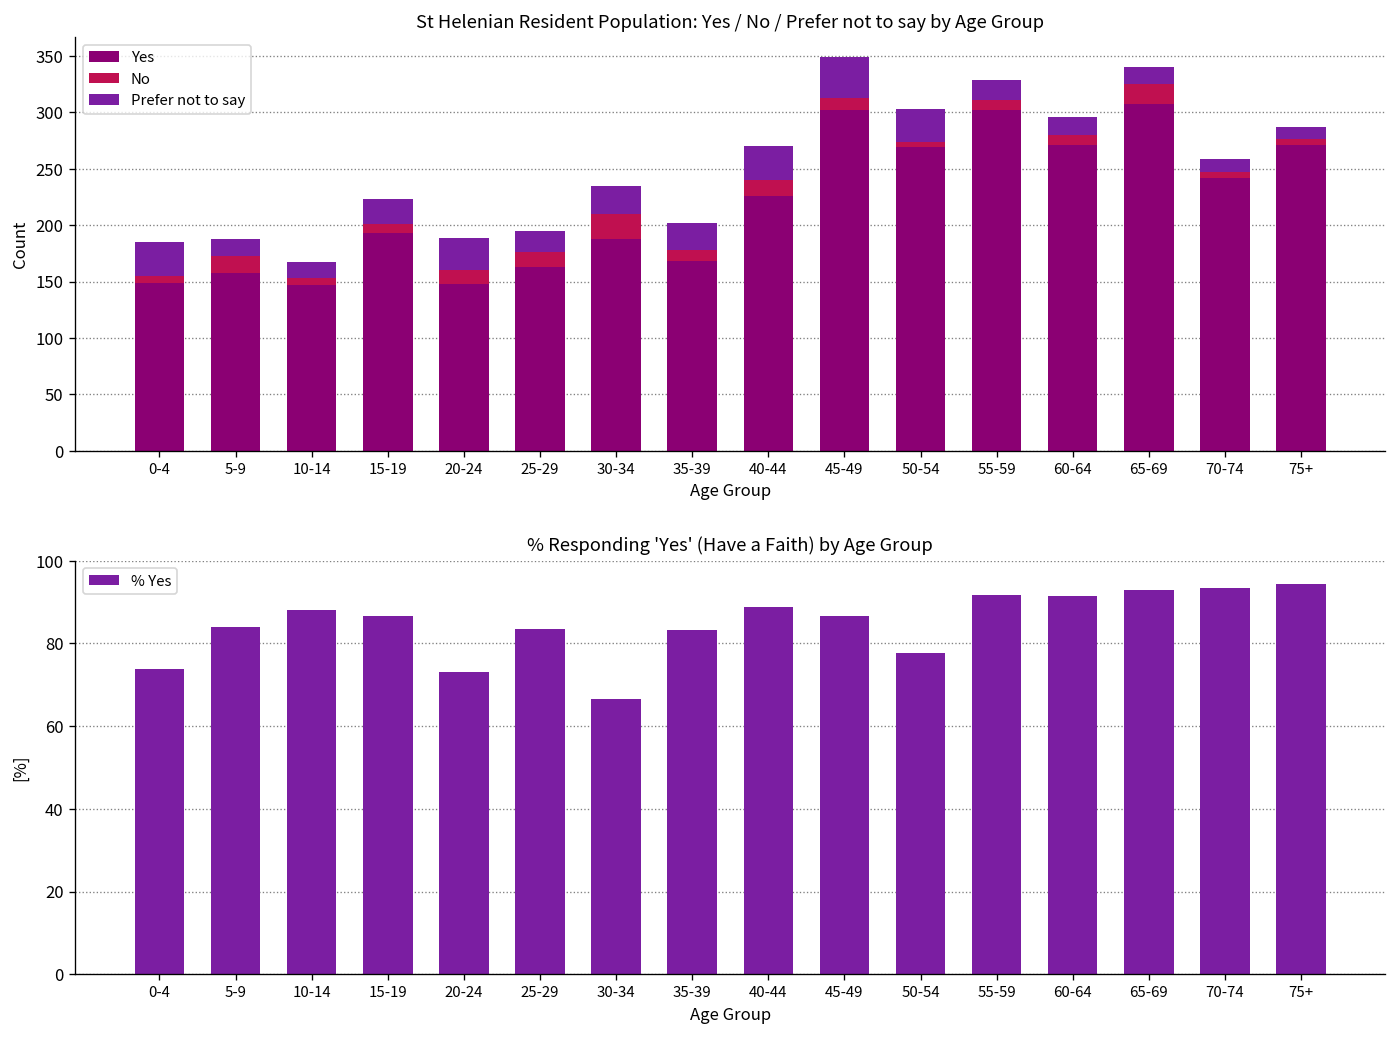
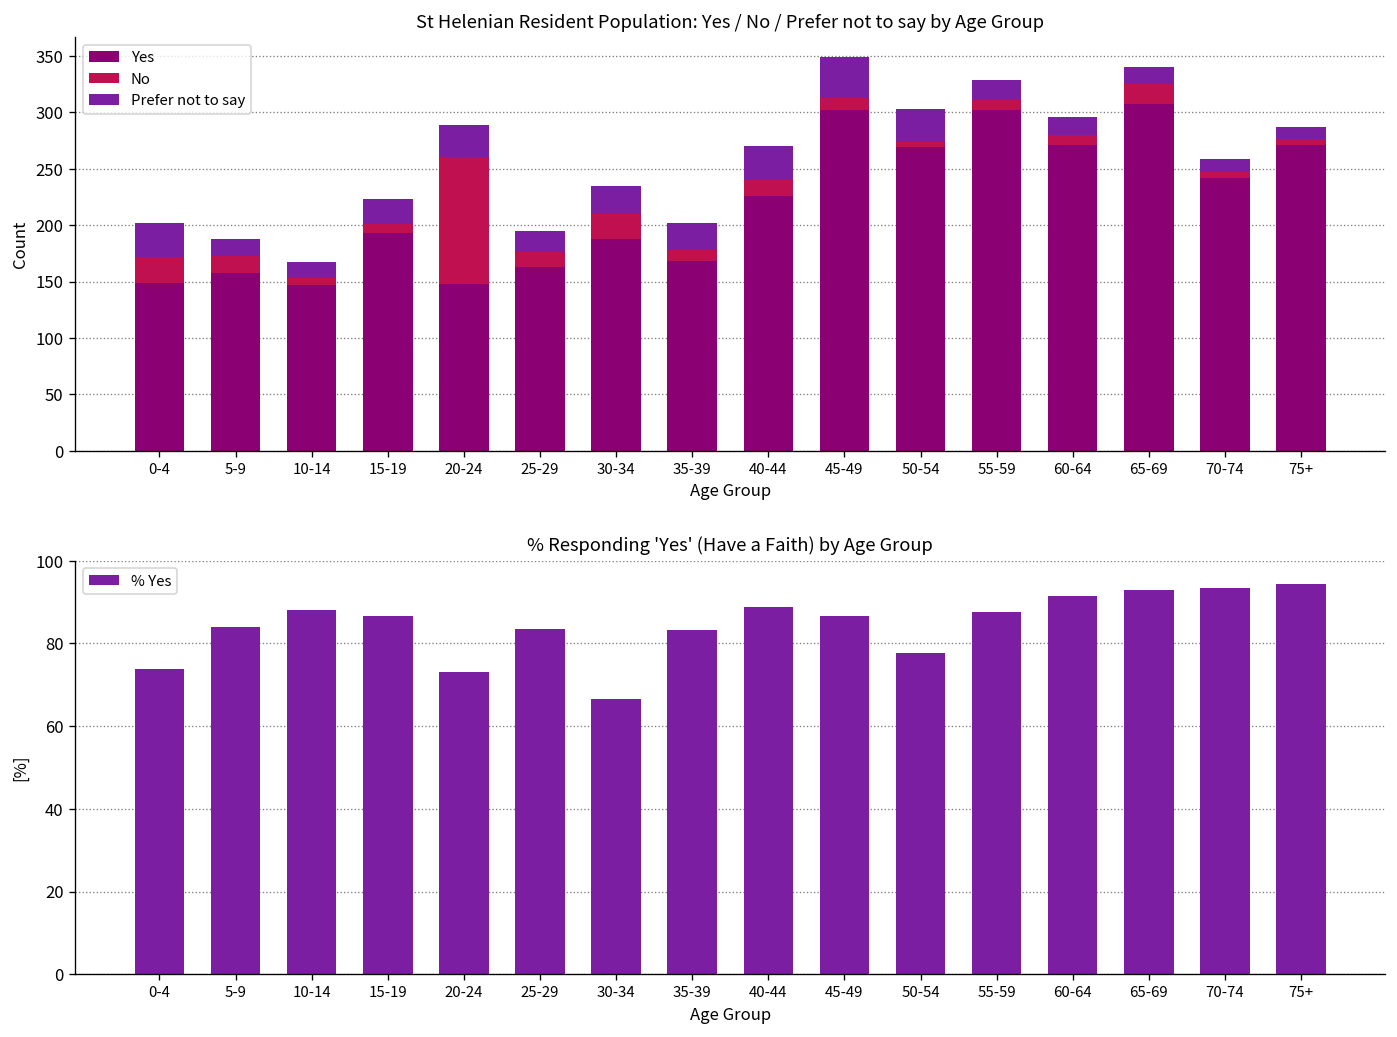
  {
    "St Helenian Resident Population: Yes / No / Prefer not to say by Age Group": {
      "No": {
-       "0-4": 10,
+       "0-4": 20,
        "5-9": 20,
        "10-14": 10,
        "15-19": 10,
-       "20-24": 10,
+       "20-24": 110,
        "25-29": 10,
        "30-34": 20,
        "35-39": 10,
        "40-44": 10,
        "45-49": 10,
        "50-54": 10,
        "55-59": 10,
        "60-64": 10,
        "65-69": 20,
        "70-74": 10,
        "75+": 10
      }
    },
    "% Responding 'Yes' (Have a Faith) by Age Group": {
      "0-4": 74,
      "5-9": 84,
      "10-14": 88,
      "15-19": 87,
      "20-24": 73,
      "25-29": 84,
      "30-34": 67,
      "35-39": 83,
      "40-44": 89,
      "45-49": 87,
      "50-54": 78,
-     "55-59": 92,
+     "55-59": 88,
      "60-64": 92,
      "65-69": 93,
      "70-74": 93,
      "75+": 94
    }
  }
